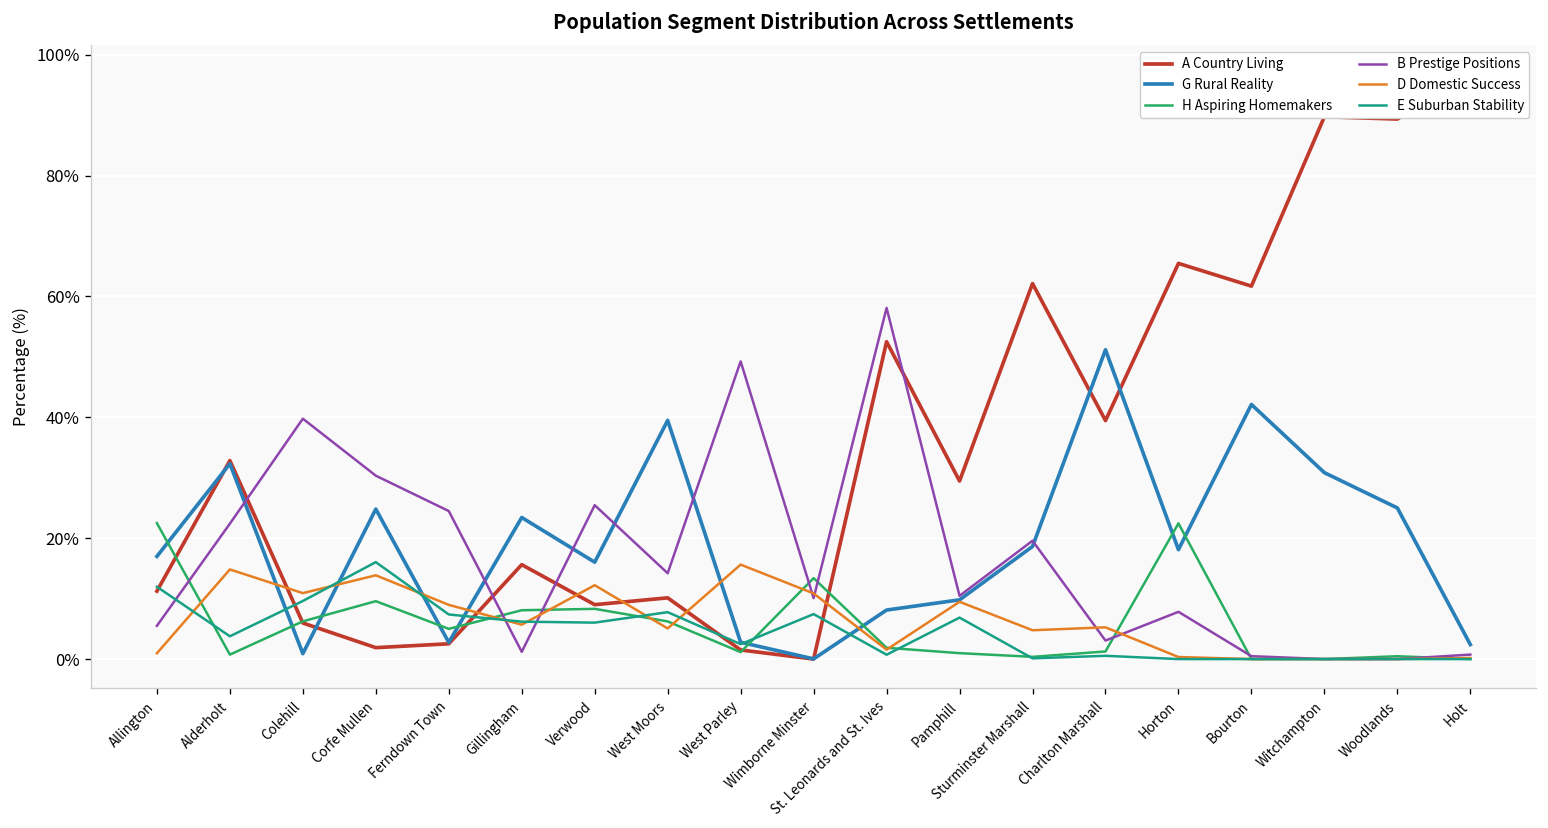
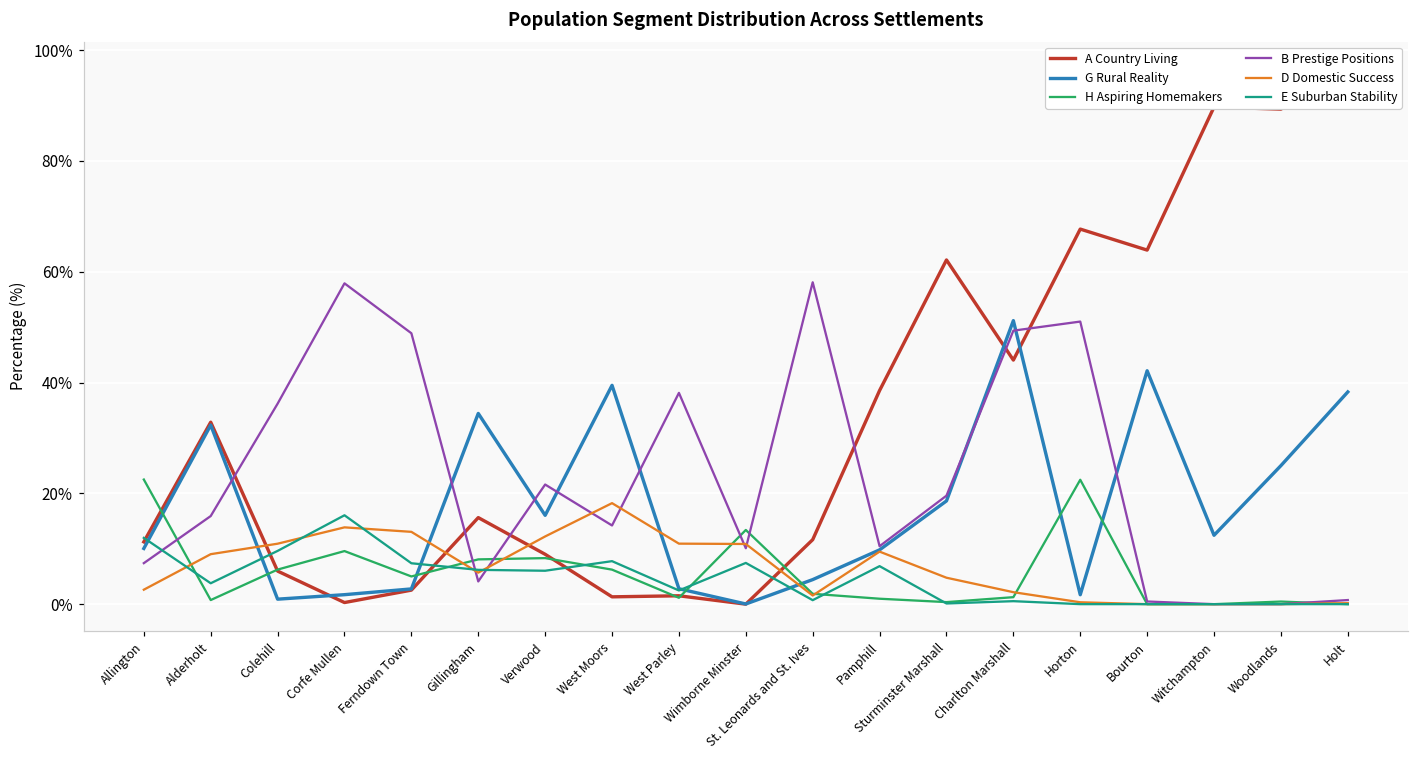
  {
    "A Country Living": {
      "Allington": "11%",
      "Alderholt": "33%",
-     "Corfe Mullen": "2%",
+     "Corfe Mullen": "0%",
      "Gillingham": "16%",
      "Verwood": "9%",
-     "West Moors": "10%",
-     "St. Leonards and St. Ives": "53%",
-     "Pamphill": "29%",
+     "West Moors": "1%",
+     "St. Leonards and St. Ives": "12%",
+     "Pamphill": "39%",
      "Sturminster Marshall": "62%",
-     "Charlton Marshall": "39%",
-     "Horton": "65%",
-     "Bourton": "62%",
+     "Charlton Marshall": "44%",
+     "Horton": "68%",
+     "Bourton": "64%",
      "Witchampton": "90%",
      "Woodlands": "89%"
    },
    "G Rural Reality": {
-     "Allington": "17%",
+     "Allington": "10%",
      "Alderholt": "32%",
      "Colehill": "1%",
-     "Corfe Mullen": "25%",
-     "Gillingham": "23%",
+     "Corfe Mullen": "2%",
+     "Gillingham": "34%",
      "Verwood": "16%",
      "West Moors": "39%",
-     "St. Leonards and St. Ives": "8%",
+     "St. Leonards and St. Ives": "4%",
      "Sturminster Marshall": "19%",
      "Charlton Marshall": "51%",
-     "Horton": "18%",
+     "Horton": "2%",
      "Bourton": "42%",
-     "Witchampton": "31%",
+     "Witchampton": "12%",
      "Woodlands": "25%",
-     "Holt": "2%"
+     "Holt": "38%"
    },
    "B Prestige Positions": {
-     "Allington": "6%",
-     "Alderholt": "22%",
-     "Colehill": "40%",
-     "Corfe Mullen": "30%",
-     "Ferndown Town": "24%",
-     "Gillingham": "1%",
-     "Verwood": "25%",
+     "Allington": "7%",
+     "Alderholt": "16%",
+     "Colehill": "36%",
+     "Corfe Mullen": "58%",
+     "Ferndown Town": "49%",
+     "Gillingham": "4%",
+     "Verwood": "22%",
      "West Moors": "14%",
-     "West Parley": "49%",
+     "West Parley": "38%",
      "Wimborne Minster": "10%",
      "St. Leonards and St. Ives": "58%",
      "Pamphill": "10%",
      "Sturminster Marshall": "20%",
-     "Charlton Marshall": "3%",
-     "Horton": "8%",
+     "Charlton Marshall": "49%",
+     "Horton": "51%",
      "Holt": "1%"
    },
    "D Domestic Success": {
-     "Allington": "1%",
-     "Alderholt": "15%",
+     "Allington": "3%",
+     "Alderholt": "9%",
      "Colehill": "11%",
      "Corfe Mullen": "14%",
-     "Ferndown Town": "9%",
+     "Ferndown Town": "13%",
      "Verwood": "12%",
-     "West Moors": "5%",
-     "West Parley": "16%",
+     "West Moors": "18%",
+     "West Parley": "11%",
      "Wimborne Minster": "11%",
      "Sturminster Marshall": "5%",
-     "Charlton Marshall": "5%"
+     "Charlton Marshall": "2%"
    }
  }
